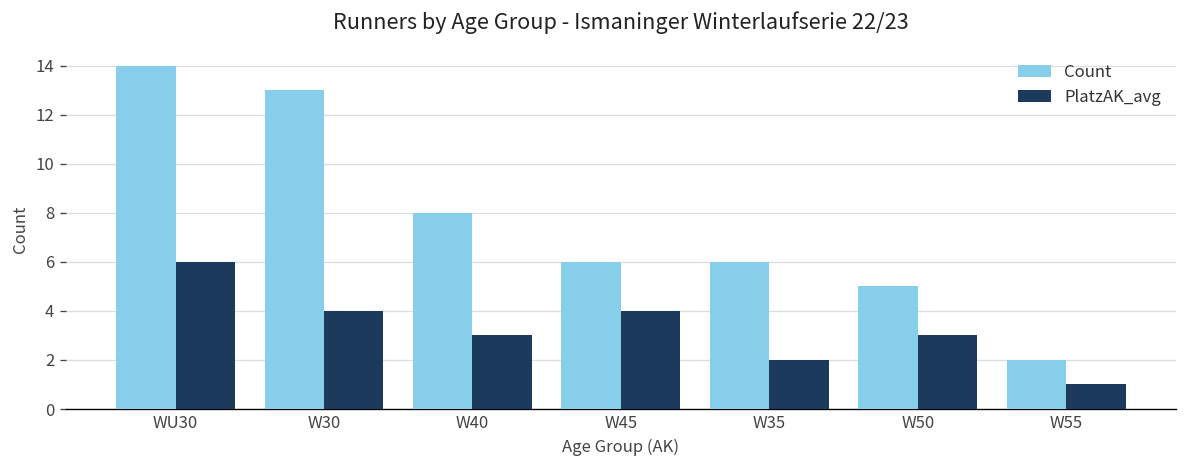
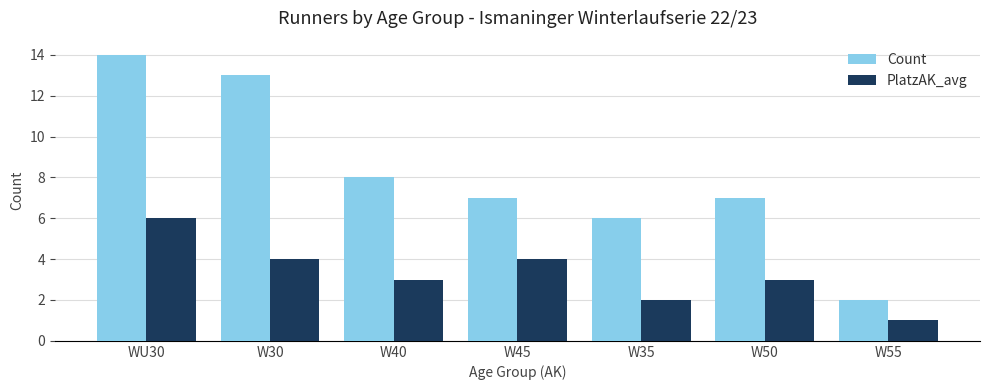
  {
    "Count": {
      "WU30": 14,
      "W30": 13,
      "W40": 8,
-     "W45": 6,
+     "W45": 7,
      "W35": 6,
-     "W50": 5,
+     "W50": 7,
      "W55": 2
    },
    "PlatzAK_avg": {
      "WU30": 6,
      "W30": 4,
      "W40": 3,
      "W45": 4,
      "W35": 2,
      "W50": 3,
      "W55": 1
    }
  }
